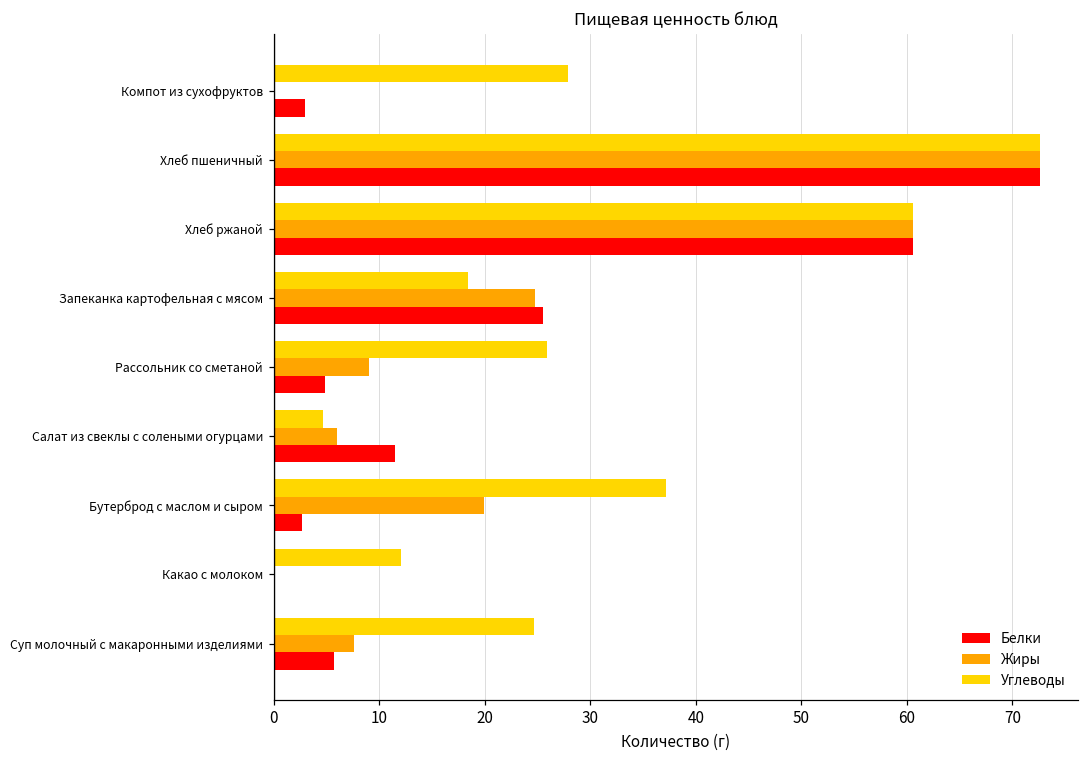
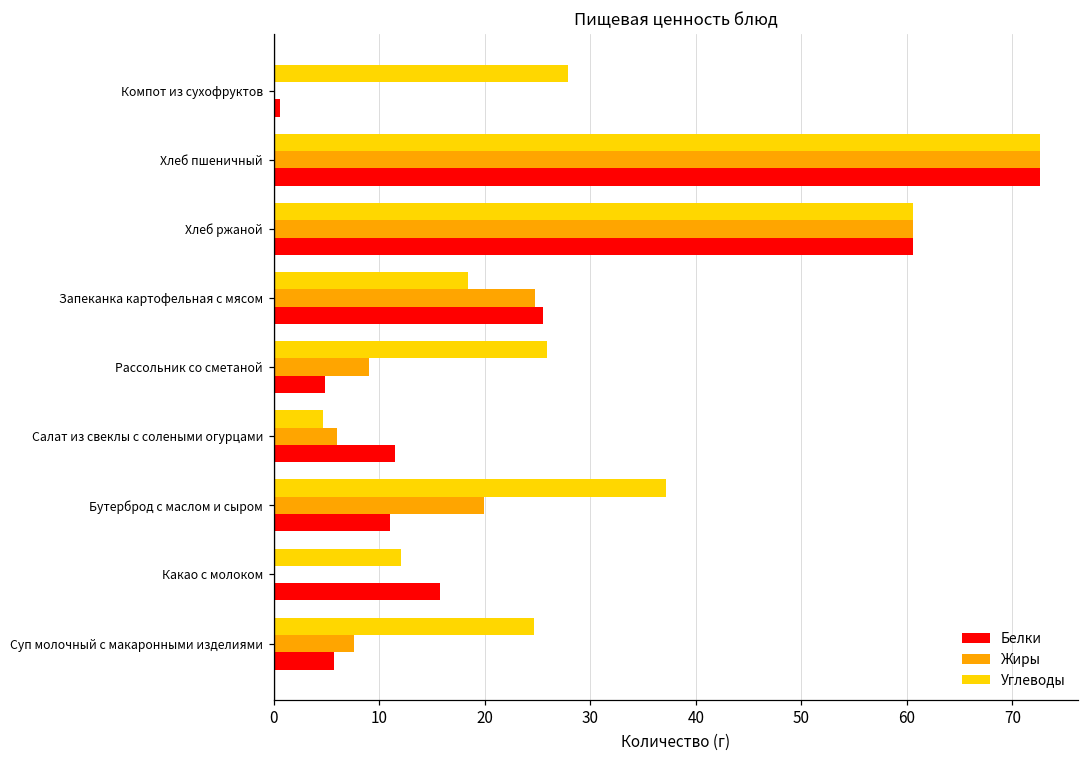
  {
    "Белки": {
-     "Компот из сухофруктов": 3,
+     "Компот из сухофруктов": 1,
      "Хлеб пшеничный": 73,
      "Хлеб ржаной": 61,
      "Запеканка картофельная с мясом": 26,
      "Рассольник со сметаной": 5,
      "Салат из свеклы с солеными огурцами": 11,
-     "Бутерброд с маслом и сыром": 3,
-     "Какао с молоком": 0,
+     "Бутерброд с маслом и сыром": 11,
+     "Какао с молоком": 16,
      "Суп молочный с макаронными изделиями": 6
    }
  }
